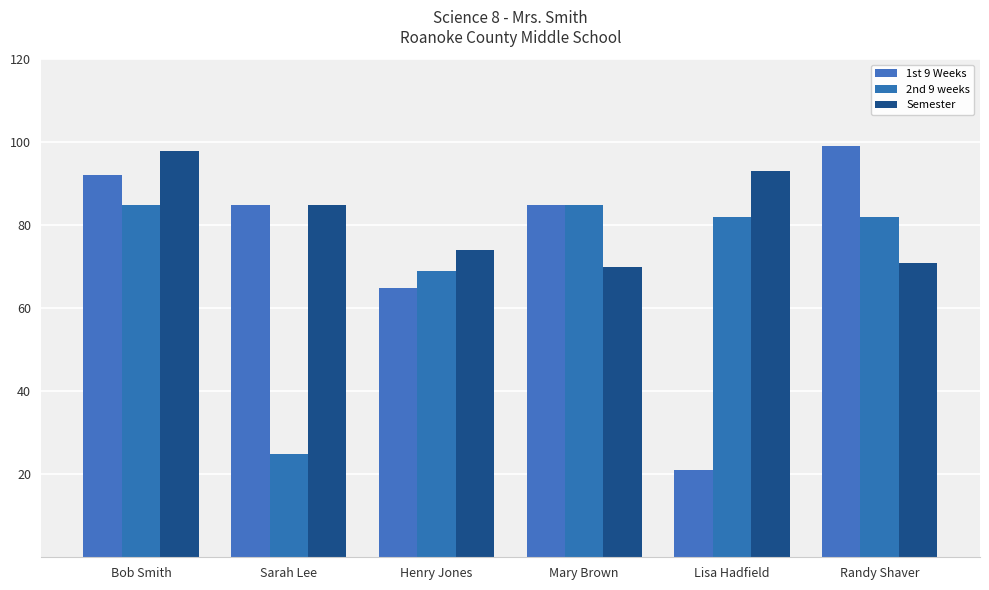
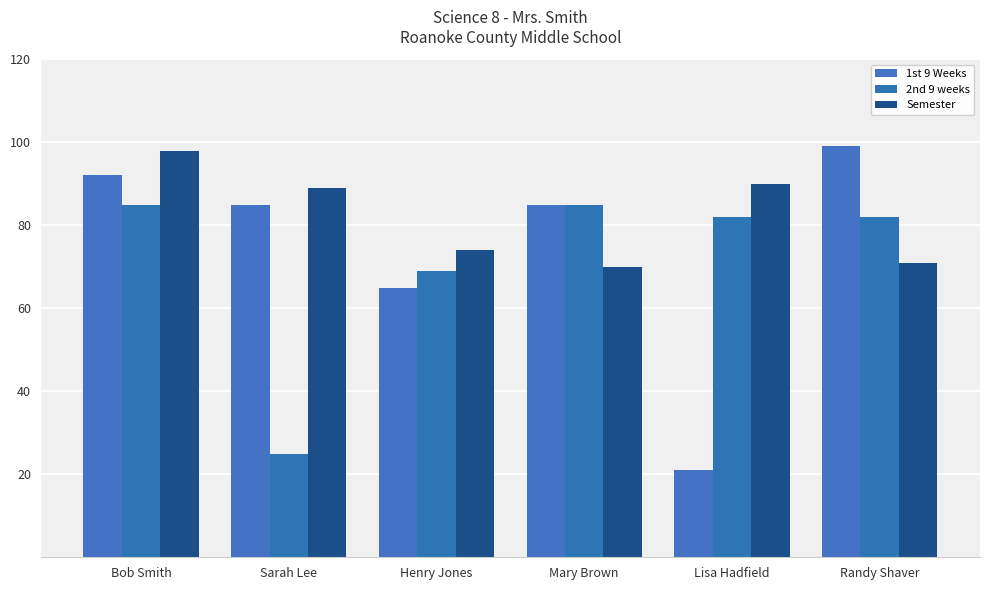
  {
    "Semester": {
      "Bob Smith": 98,
-     "Sarah Lee": 85,
+     "Sarah Lee": 89,
      "Henry Jones": 74,
      "Mary Brown": 70,
-     "Lisa Hadfield": 93,
+     "Lisa Hadfield": 90,
      "Randy Shaver": 71
    }
  }
